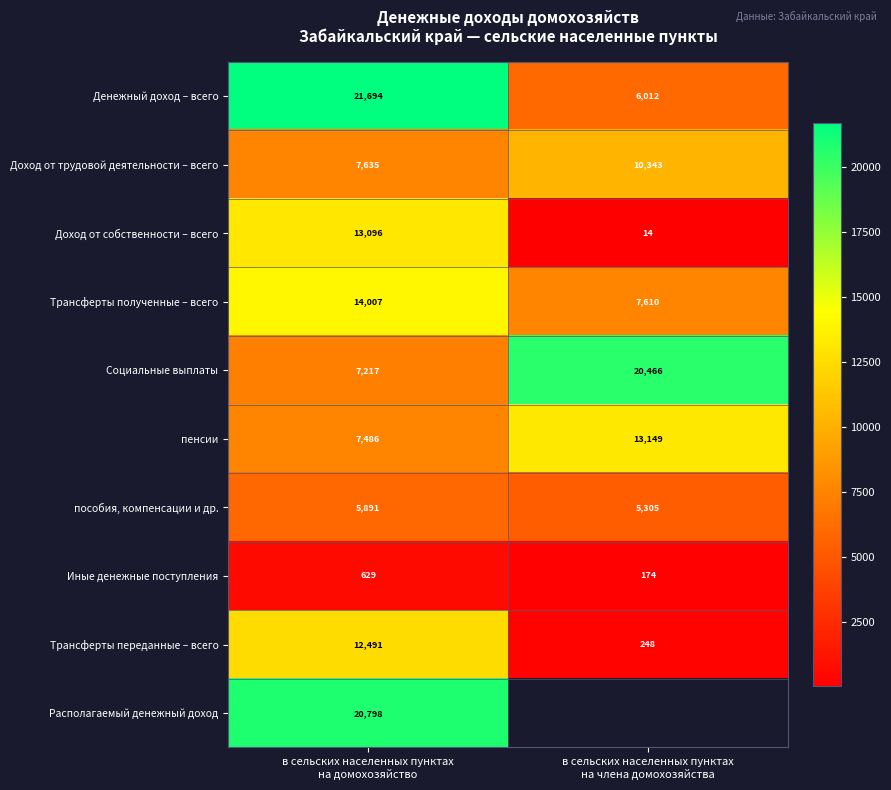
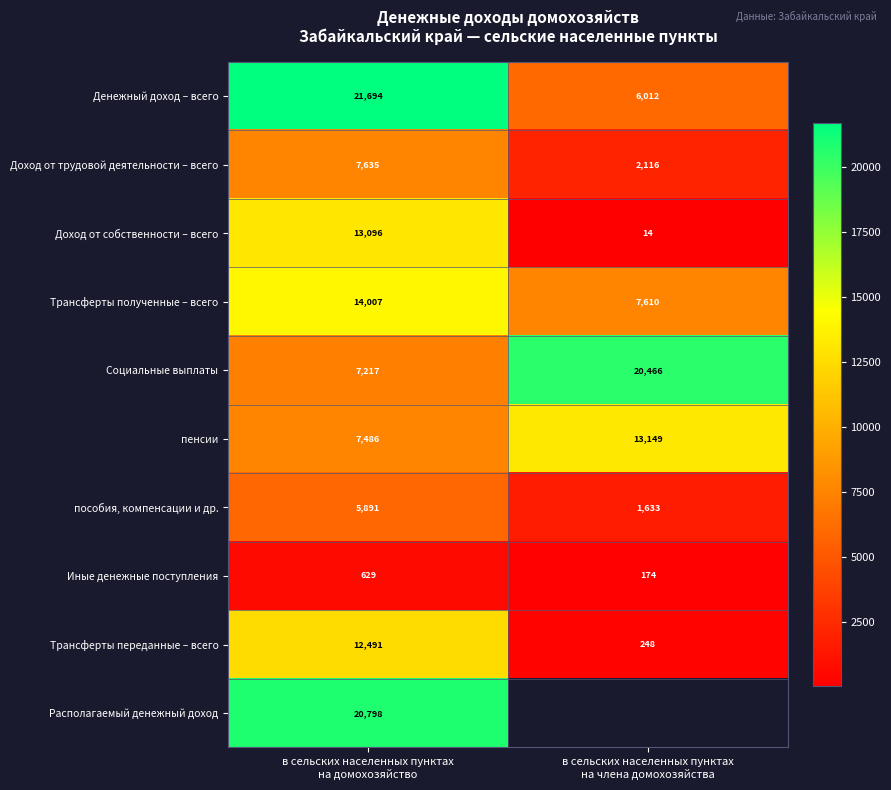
  {
    "Денежный доход – всего": {
      "в сельских населенных пунктах на домохозяйство": "21,694",
      "в сельских населенных пунктах на члена домохозяйства": "6,012"
    },
    "Доход от трудовой деятельности – всего": {
      "в сельских населенных пунктах на домохозяйство": "7,635",
-     "в сельских населенных пунктах на члена домохозяйства": "10,343"
+     "в сельских населенных пунктах на члена домохозяйства": "2,116"
    },
    "Доход от собственности – всего": {
      "в сельских населенных пунктах на домохозяйство": "13,096",
      "в сельских населенных пунктах на члена домохозяйства": "14"
    },
    "Трансферты полученные – всего": {
      "в сельских населенных пунктах на домохозяйство": "14,007",
      "в сельских населенных пунктах на члена домохозяйства": "7,610"
    },
    "Социальные выплаты": {
      "в сельских населенных пунктах на домохозяйство": "7,217",
      "в сельских населенных пунктах на члена домохозяйства": "20,466"
    },
    "пенсии": {
      "в сельских населенных пунктах на домохозяйство": "7,486",
      "в сельских населенных пунктах на члена домохозяйства": "13,149"
    },
    "пособия, компенсации и др.": {
      "в сельских населенных пунктах на домохозяйство": "5,891",
-     "в сельских населенных пунктах на члена домохозяйства": "5,305"
+     "в сельских населенных пунктах на члена домохозяйства": "1,633"
    },
    "Иные денежные поступления": {
      "в сельских населенных пунктах на домохозяйство": "629",
      "в сельских населенных пунктах на члена домохозяйства": "174"
    },
    "Трансферты переданные – всего": {
      "в сельских населенных пунктах на домохозяйство": "12,491",
      "в сельских населенных пунктах на члена домохозяйства": "248"
    },
    "Располагаемый денежный доход": {
      "в сельских населенных пунктах на домохозяйство": "20,798"
    }
  }
